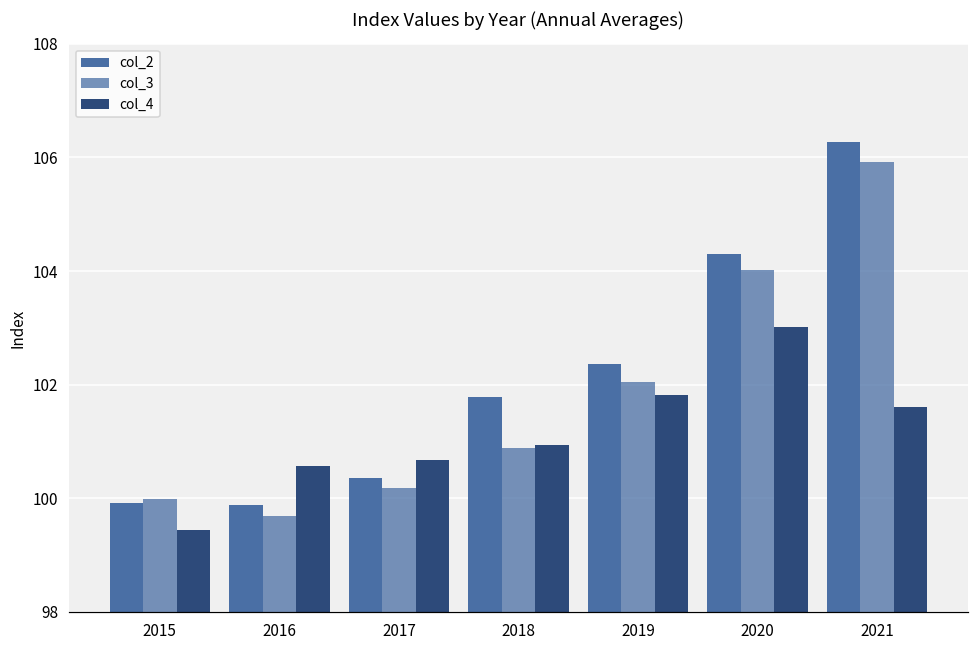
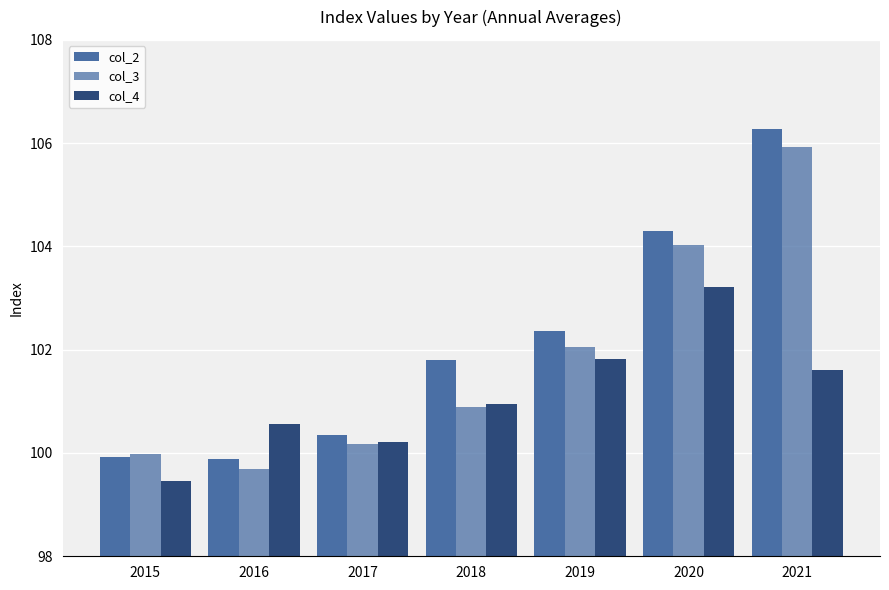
  {
    "col_4": {
      "2015": 99.5,
      "2016": 100.6,
-     "2017": 100.7,
+     "2017": 100.2,
      "2018": 100.9,
      "2019": 101.8,
-     "2020": 103.0,
+     "2020": 103.2,
      "2021": 101.6
    }
  }
